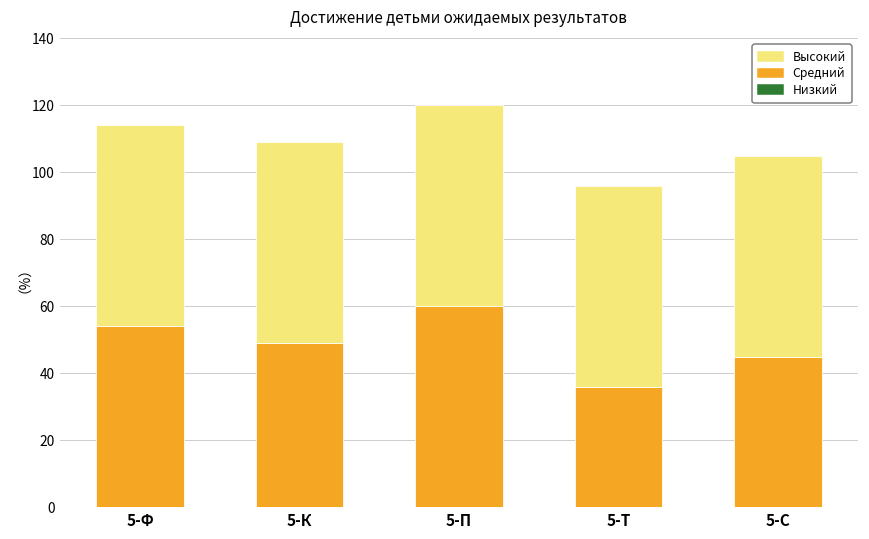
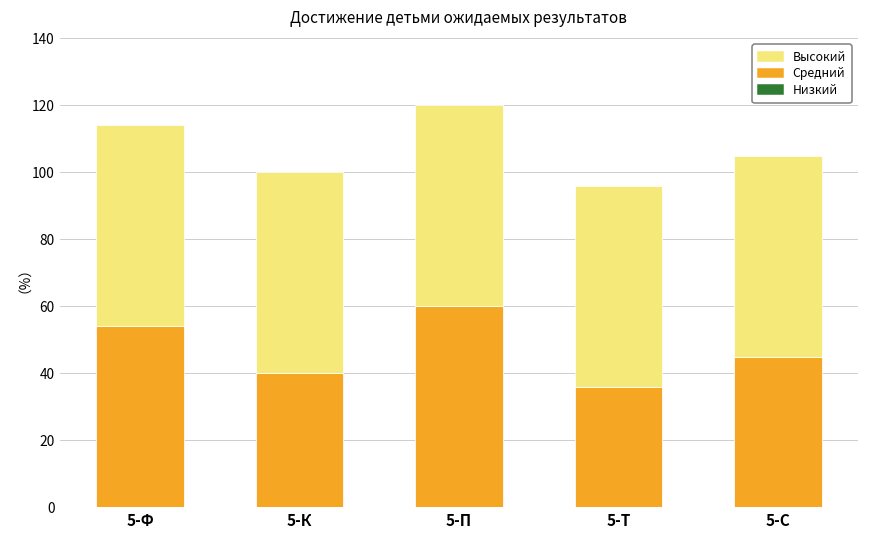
  {
    "Низкий": {
      "5-Ф": 0,
      "5-К": 0,
      "5-П": 0,
      "5-Т": 0,
      "5-С": 0
    },
    "Средний": {
      "5-Ф": 54,
-     "5-К": 49,
+     "5-К": 40,
      "5-П": 60,
      "5-Т": 36,
      "5-С": 45
    },
    "Высокий": {
      "5-Ф": 60,
      "5-К": 60,
      "5-П": 60,
      "5-Т": 60,
      "5-С": 60
    }
  }
